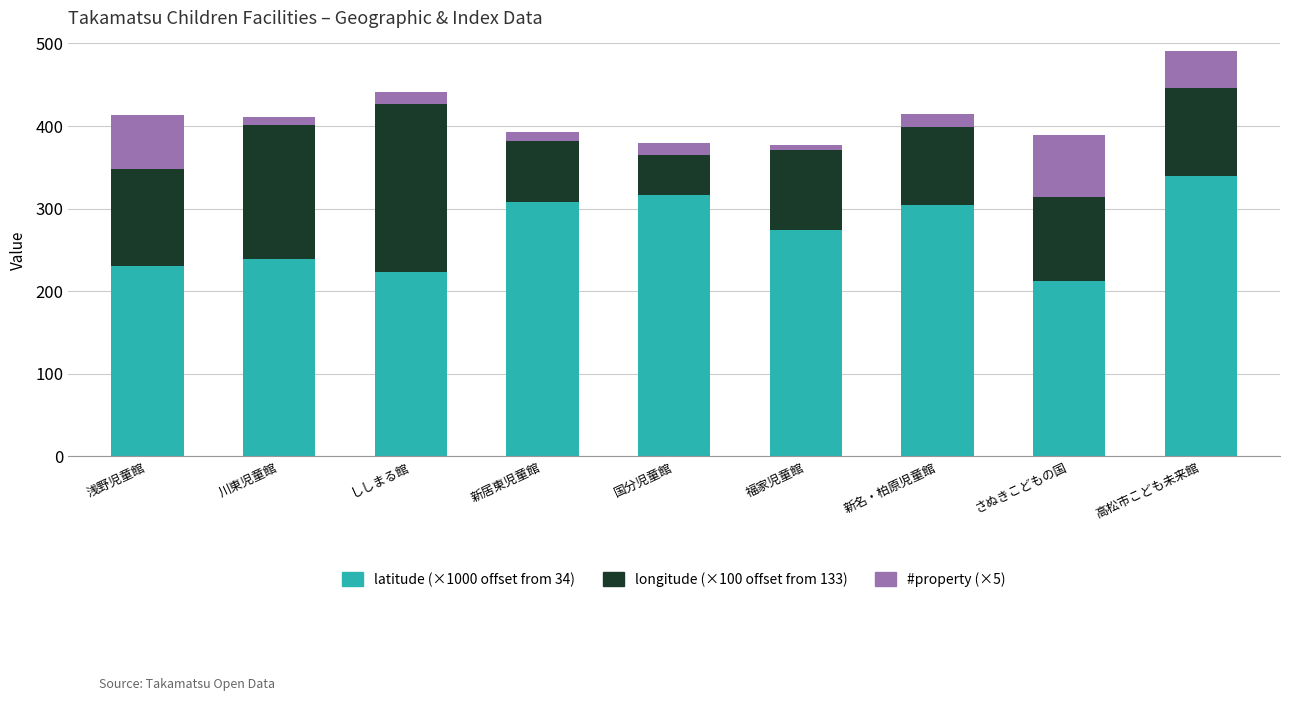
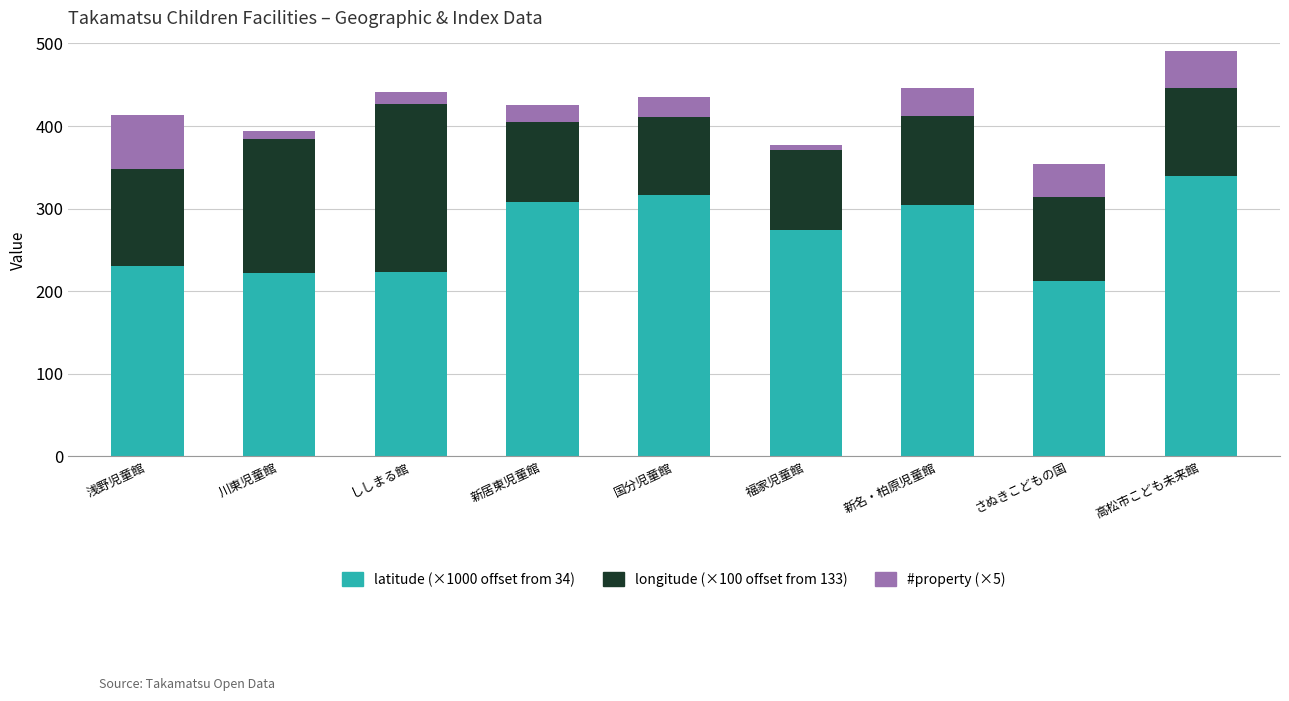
  {
    "latitude (×1000 offset from 34)": {
      "浅野児童館": 230,
-     "川東児童館": 240,
+     "川東児童館": 220,
      "ししまる館": 220,
      "新居東児童館": 310,
      "国分児童館": 320,
      "福家児童館": 270,
      "新名・柏原児童館": 300,
      "さぬきこどもの国": 210,
      "高松市こども未来館": 340
    },
    "longitude (×100 offset from 133)": {
      "浅野児童館": 120,
      "川東児童館": 160,
      "ししまる館": 200,
-     "新居東児童館": 70,
-     "国分児童館": 50,
+     "新居東児童館": 100,
+     "国分児童館": 90,
      "福家児童館": 100,
-     "新名・柏原児童館": 90,
+     "新名・柏原児童館": 110,
      "さぬきこどもの国": 100,
      "高松市こども未来館": 110
    },
    "#property (×5)": {
      "浅野児童館": 70,
      "川東児童館": 10,
      "ししまる館": 20,
-     "新居東児童館": 10,
-     "国分児童館": 20,
+     "新居東児童館": 20,
+     "国分児童館": 30,
      "福家児童館": 10,
-     "新名・柏原児童館": 20,
-     "さぬきこどもの国": 80,
+     "新名・柏原児童館": 40,
+     "さぬきこどもの国": 40,
      "高松市こども未来館": 50
    }
  }
